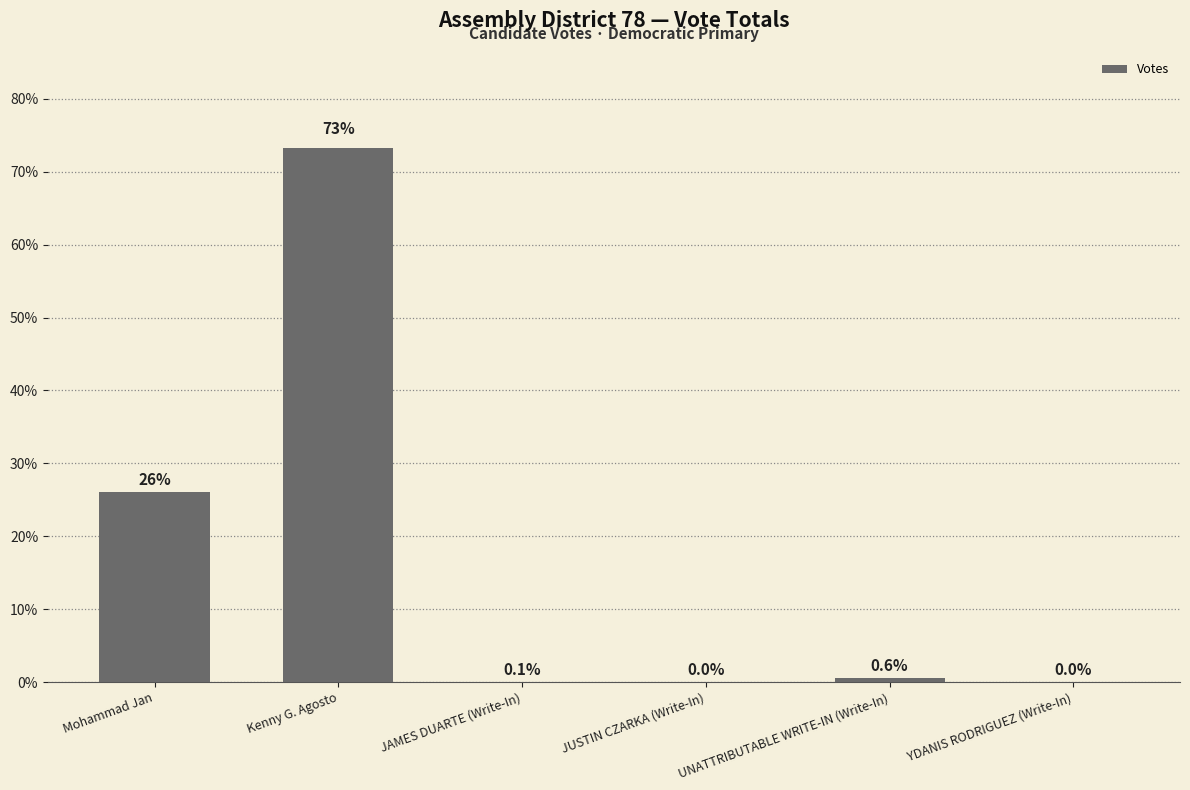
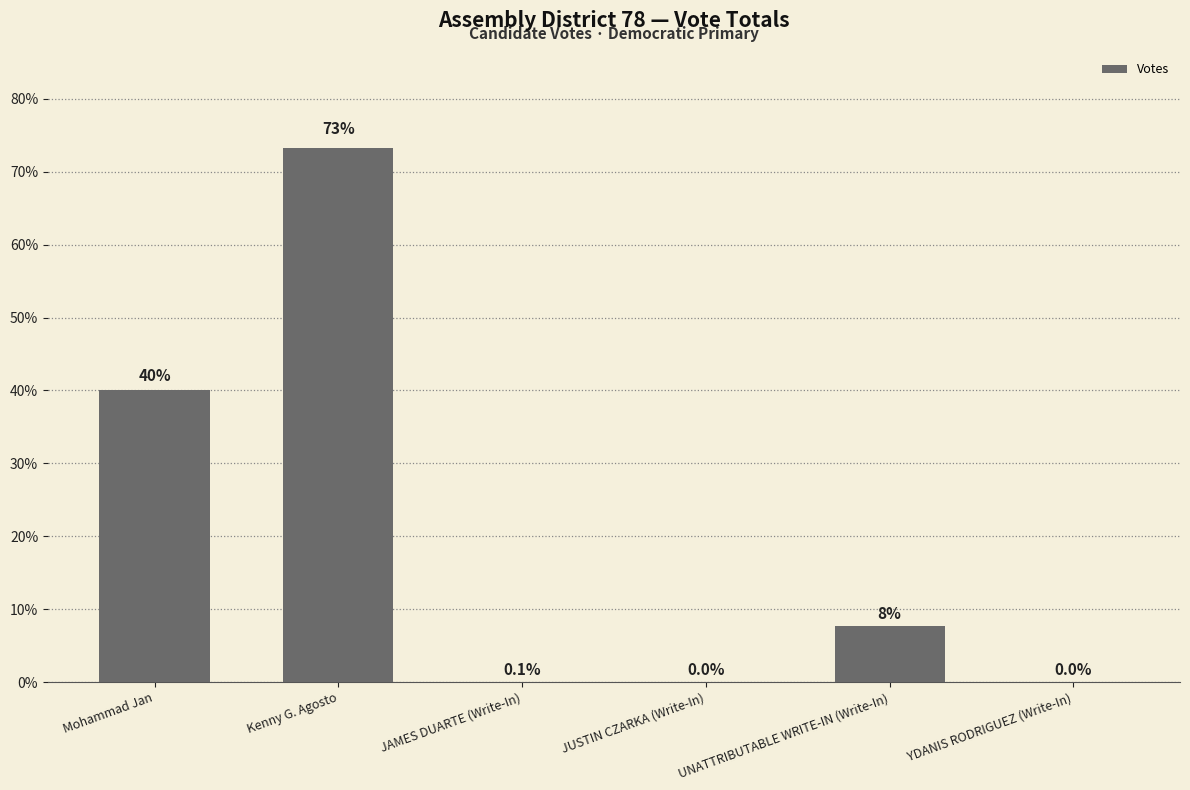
  {
-   "Mohammad Jan": "26%",
+   "Mohammad Jan": "40%",
    "Kenny G. Agosto": "73%",
    "JAMES DUARTE (Write-In)": "0.1%",
    "JUSTIN CZARKA (Write-In)": "0.0%",
-   "UNATTRIBUTABLE WRITE-IN (Write-In)": "0.6%",
+   "UNATTRIBUTABLE WRITE-IN (Write-In)": "8%",
    "YDANIS RODRIGUEZ (Write-In)": "0.0%"
  }
